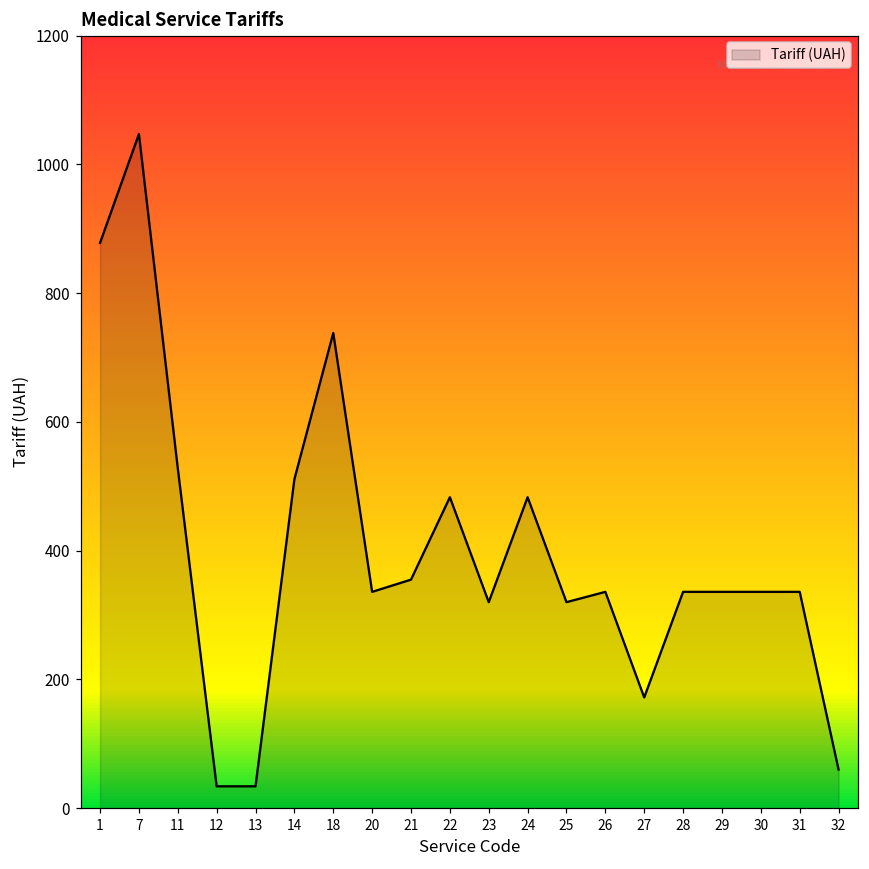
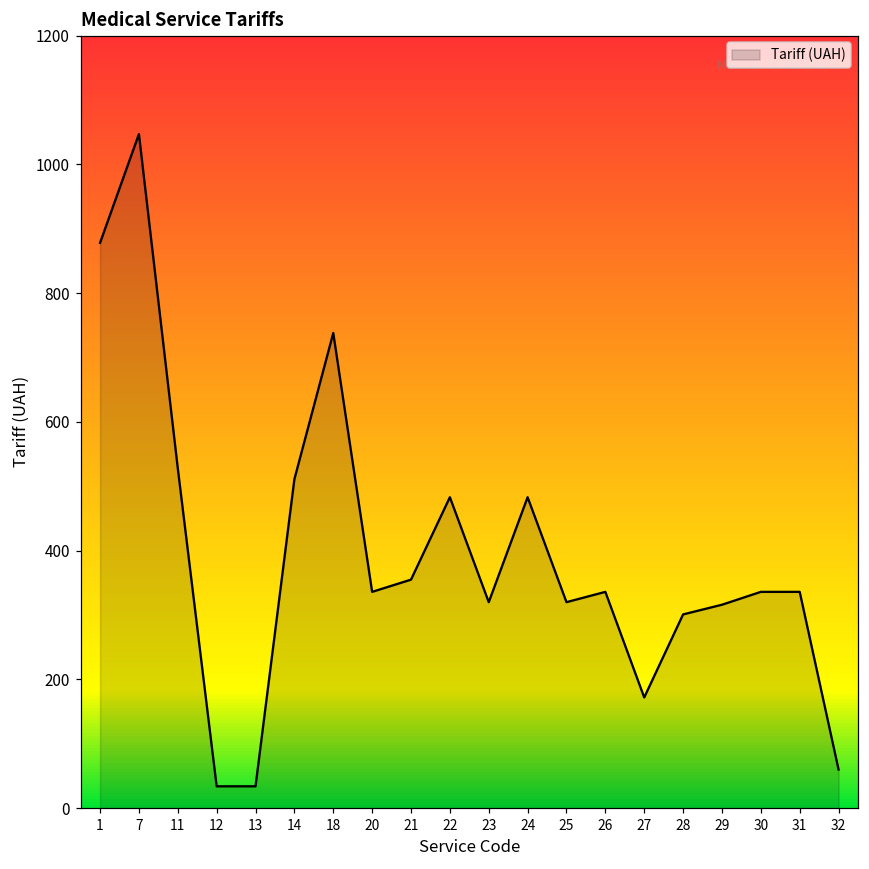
  {
    "1": 880,
    "7": 1050,
    "11": 530,
    "12": 30,
    "13": 30,
    "14": 510,
    "18": 740,
    "20": 340,
    "21": 360,
    "22": 480,
    "23": 320,
    "24": 480,
    "25": 320,
    "26": 340,
    "27": 170,
-   "28": 340,
-   "29": 340,
+   "28": 300,
+   "29": 320,
    "30": 340,
    "31": 340,
    "32": 60
  }
